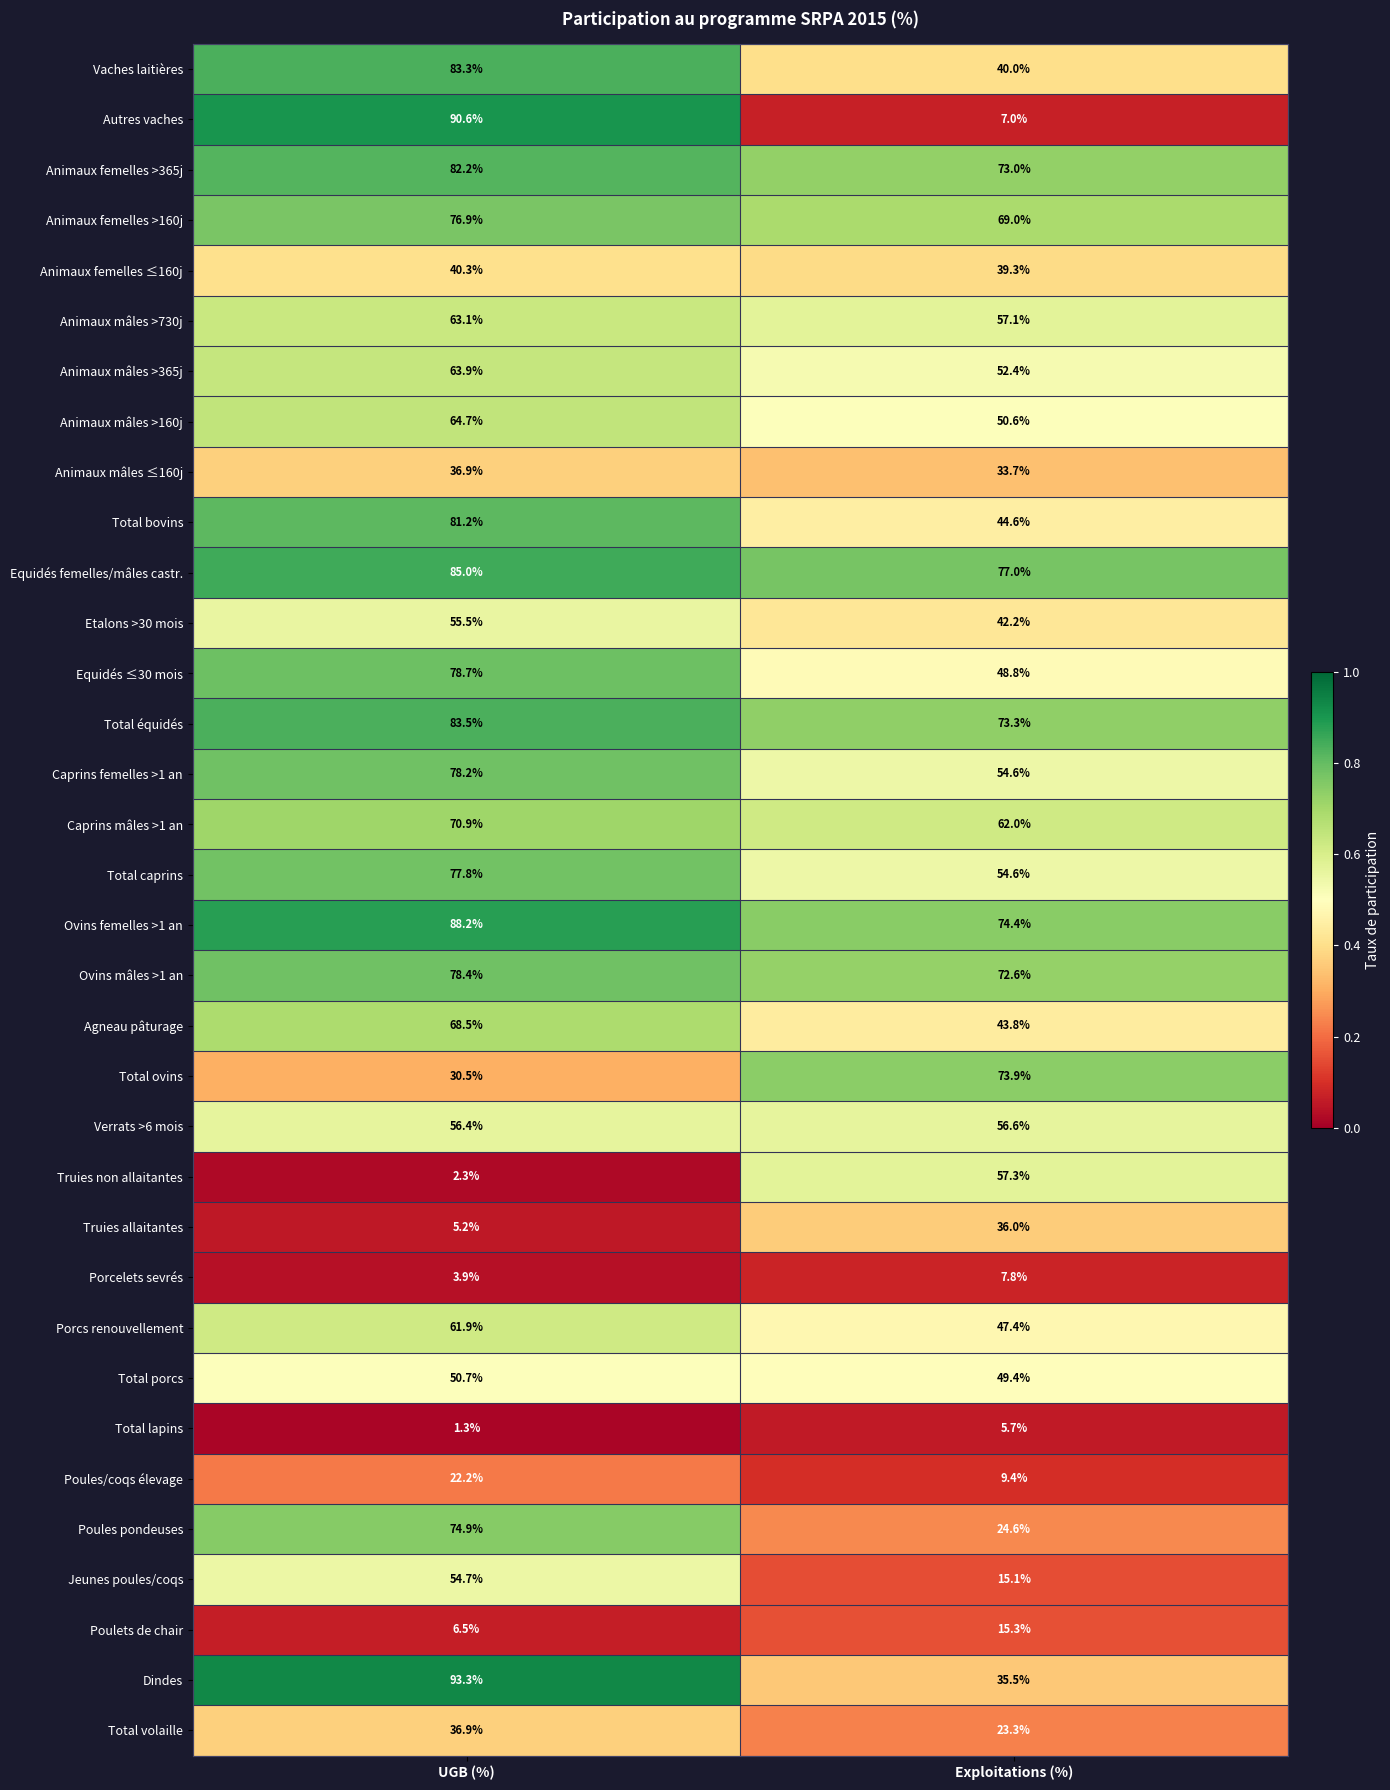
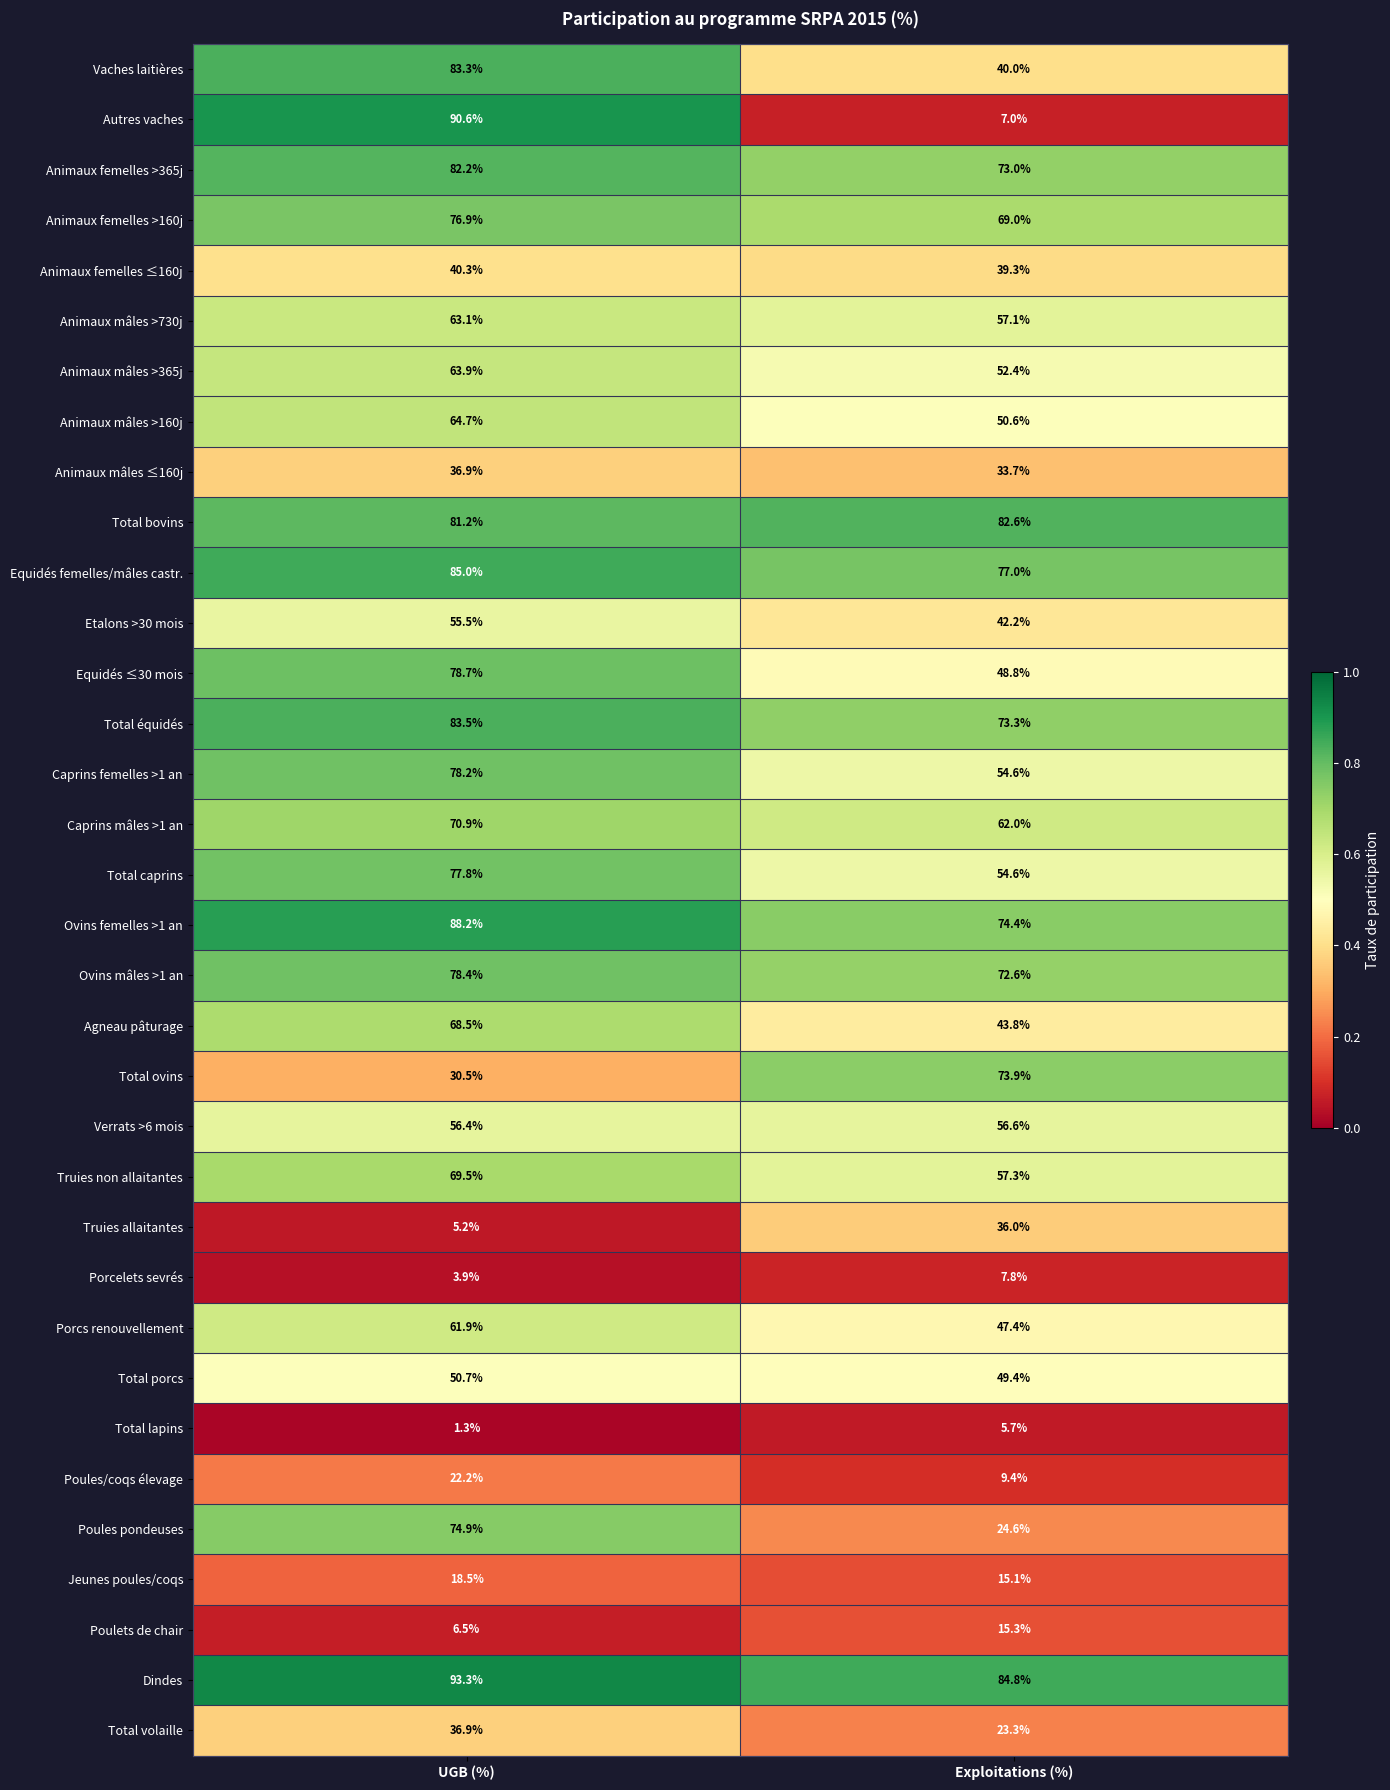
  {
    "Vaches laitières": {
      "UGB (%)": "83.3%",
      "Exploitations (%)": "40.0%"
    },
    "Autres vaches": {
      "UGB (%)": "90.6%",
      "Exploitations (%)": "7.0%"
    },
    "Animaux femelles >365j": {
      "UGB (%)": "82.2%",
      "Exploitations (%)": "73.0%"
    },
    "Animaux femelles >160j": {
      "UGB (%)": "76.9%",
      "Exploitations (%)": "69.0%"
    },
    "Animaux femelles ≤160j": {
      "UGB (%)": "40.3%",
      "Exploitations (%)": "39.3%"
    },
    "Animaux mâles >730j": {
      "UGB (%)": "63.1%",
      "Exploitations (%)": "57.1%"
    },
    "Animaux mâles >365j": {
      "UGB (%)": "63.9%",
      "Exploitations (%)": "52.4%"
    },
    "Animaux mâles >160j": {
      "UGB (%)": "64.7%",
      "Exploitations (%)": "50.6%"
    },
    "Animaux mâles ≤160j": {
      "UGB (%)": "36.9%",
      "Exploitations (%)": "33.7%"
    },
    "Total bovins": {
      "UGB (%)": "81.2%",
-     "Exploitations (%)": "44.6%"
+     "Exploitations (%)": "82.6%"
    },
    "Equidés femelles/mâles castr.": {
      "UGB (%)": "85.0%",
      "Exploitations (%)": "77.0%"
    },
    "Etalons >30 mois": {
      "UGB (%)": "55.5%",
      "Exploitations (%)": "42.2%"
    },
    "Equidés ≤30 mois": {
      "UGB (%)": "78.7%",
      "Exploitations (%)": "48.8%"
    },
    "Total équidés": {
      "UGB (%)": "83.5%",
      "Exploitations (%)": "73.3%"
    },
    "Caprins femelles >1 an": {
      "UGB (%)": "78.2%",
      "Exploitations (%)": "54.6%"
    },
    "Caprins mâles >1 an": {
      "UGB (%)": "70.9%",
      "Exploitations (%)": "62.0%"
    },
    "Total caprins": {
      "UGB (%)": "77.8%",
      "Exploitations (%)": "54.6%"
    },
    "Ovins femelles >1 an": {
      "UGB (%)": "88.2%",
      "Exploitations (%)": "74.4%"
    },
    "Ovins mâles >1 an": {
      "UGB (%)": "78.4%",
      "Exploitations (%)": "72.6%"
    },
    "Agneau pâturage": {
      "UGB (%)": "68.5%",
      "Exploitations (%)": "43.8%"
    },
    "Total ovins": {
      "UGB (%)": "30.5%",
      "Exploitations (%)": "73.9%"
    },
    "Verrats >6 mois": {
      "UGB (%)": "56.4%",
      "Exploitations (%)": "56.6%"
    },
    "Truies non allaitantes": {
-     "UGB (%)": "2.3%",
+     "UGB (%)": "69.5%",
      "Exploitations (%)": "57.3%"
    },
    "Truies allaitantes": {
      "UGB (%)": "5.2%",
      "Exploitations (%)": "36.0%"
    },
    "Porcelets sevrés": {
      "UGB (%)": "3.9%",
      "Exploitations (%)": "7.8%"
    },
    "Porcs renouvellement": {
      "UGB (%)": "61.9%",
      "Exploitations (%)": "47.4%"
    },
    "Total porcs": {
      "UGB (%)": "50.7%",
      "Exploitations (%)": "49.4%"
    },
    "Total lapins": {
      "UGB (%)": "1.3%",
      "Exploitations (%)": "5.7%"
    },
    "Poules/coqs élevage": {
      "UGB (%)": "22.2%",
      "Exploitations (%)": "9.4%"
    },
    "Poules pondeuses": {
      "UGB (%)": "74.9%",
      "Exploitations (%)": "24.6%"
    },
    "Jeunes poules/coqs": {
-     "UGB (%)": "54.7%",
+     "UGB (%)": "18.5%",
      "Exploitations (%)": "15.1%"
    },
    "Poulets de chair": {
      "UGB (%)": "6.5%",
      "Exploitations (%)": "15.3%"
    },
    "Dindes": {
      "UGB (%)": "93.3%",
-     "Exploitations (%)": "35.5%"
+     "Exploitations (%)": "84.8%"
    },
    "Total volaille": {
      "UGB (%)": "36.9%",
      "Exploitations (%)": "23.3%"
    }
  }
